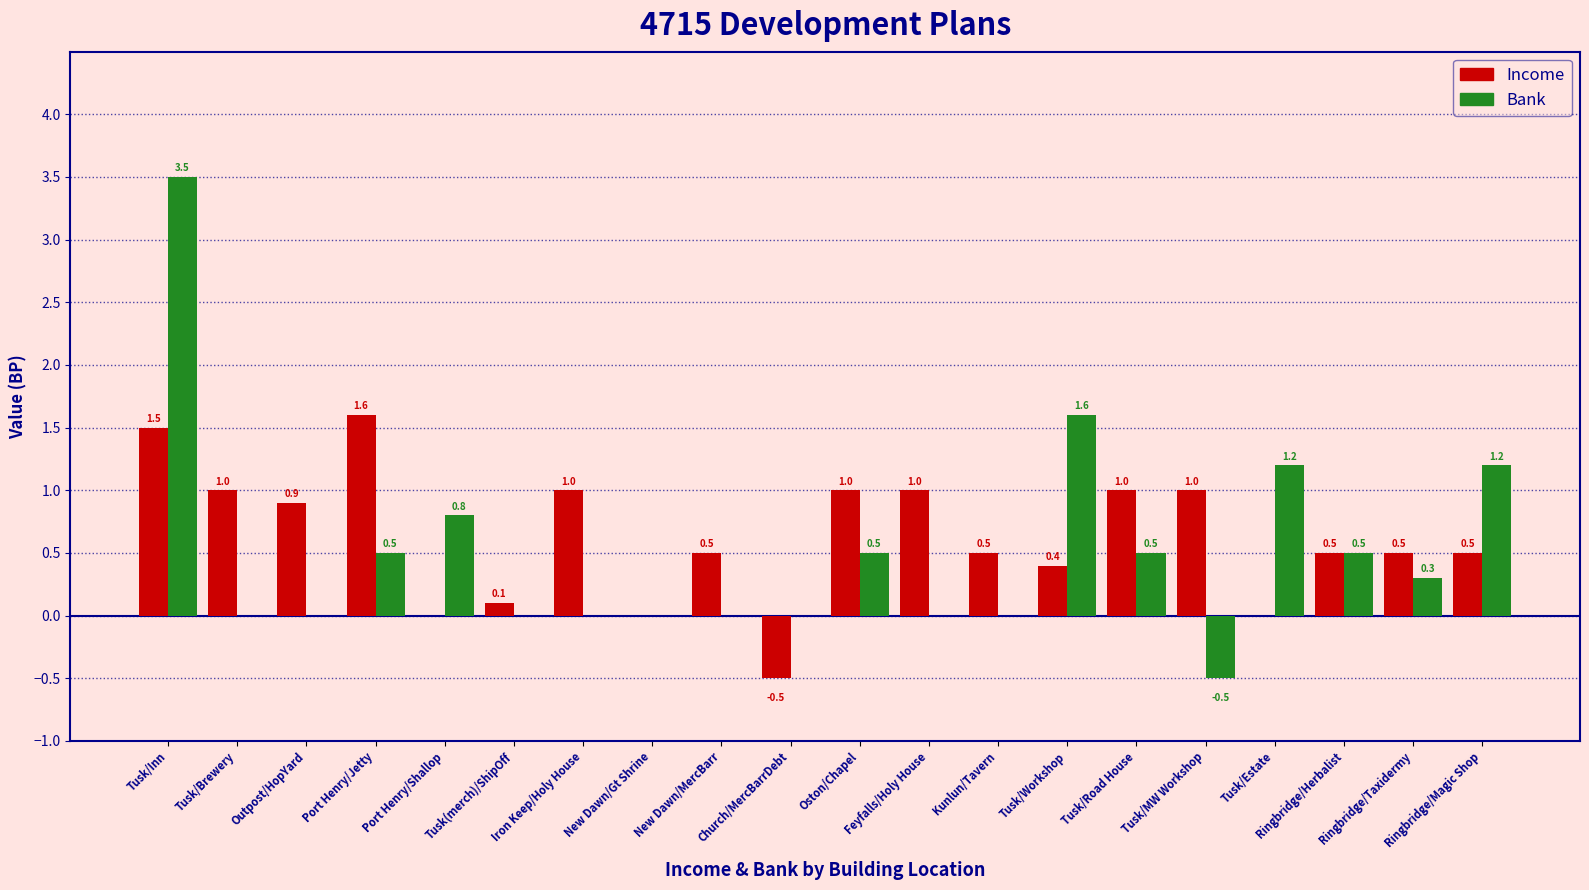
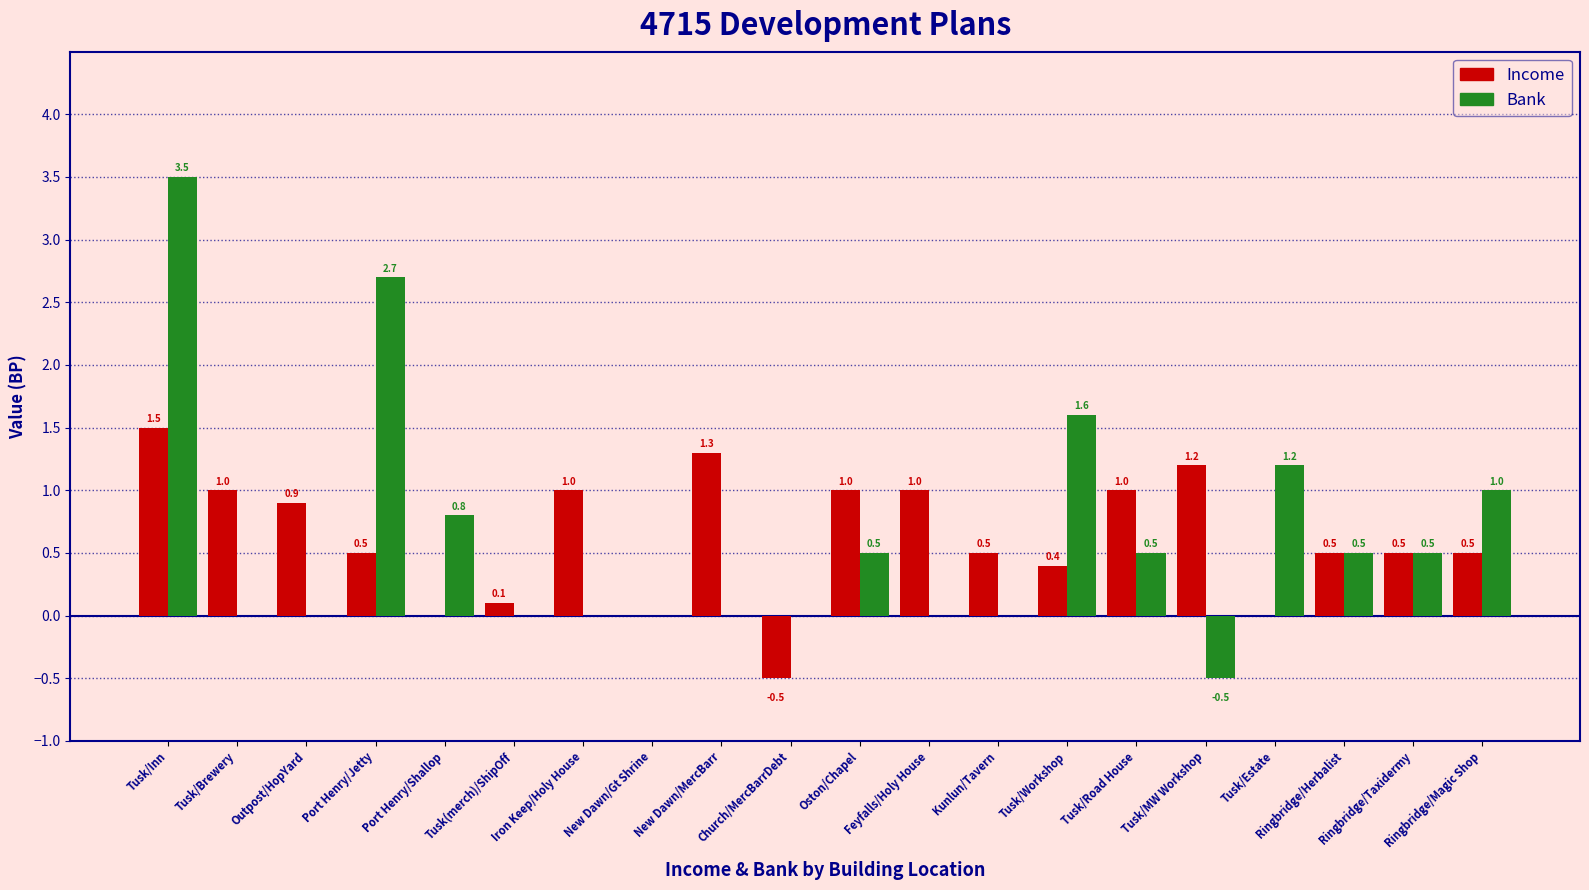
  {
    "Income": {
      "Tusk/Inn": 1.5,
      "Tusk/Brewery": 1.0,
      "Outpost/HopYard": 0.9,
-     "Port Henry/Jetty": 1.6,
+     "Port Henry/Jetty": 0.5,
      "Tusk(merch)/ShipOff": 0.1,
      "Iron Keep/Holy House": 1.0,
-     "New Dawn/MercBarr": 0.5,
+     "New Dawn/MercBarr": 1.3,
      "Church/MercBarrDebt": -0.5,
      "Oston/Chapel": 1.0,
      "Feyfalls/Holy House": 1.0,
      "Kunlun/Tavern": 0.5,
      "Tusk/Workshop": 0.4,
      "Tusk/Road House": 1.0,
-     "Tusk/MW Workshop": 1.0,
+     "Tusk/MW Workshop": 1.2,
      "Ringbridge/Herbalist": 0.5,
      "Ringbridge/Taxidermy": 0.5,
      "Ringbridge/Magic Shop": 0.5
    },
    "Bank": {
      "Tusk/Inn": 3.5,
-     "Port Henry/Jetty": 0.5,
+     "Port Henry/Jetty": 2.7,
      "Port Henry/Shallop": 0.8,
      "Oston/Chapel": 0.5,
      "Tusk/Workshop": 1.6,
      "Tusk/Road House": 0.5,
      "Tusk/MW Workshop": -0.5,
      "Tusk/Estate": 1.2,
      "Ringbridge/Herbalist": 0.5,
-     "Ringbridge/Taxidermy": 0.3,
-     "Ringbridge/Magic Shop": 1.2
+     "Ringbridge/Taxidermy": 0.5,
+     "Ringbridge/Magic Shop": 1.0
    }
  }
